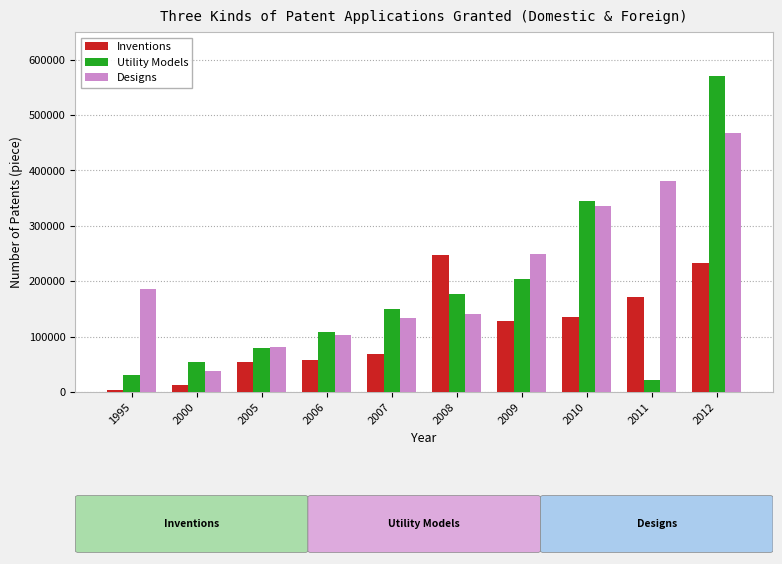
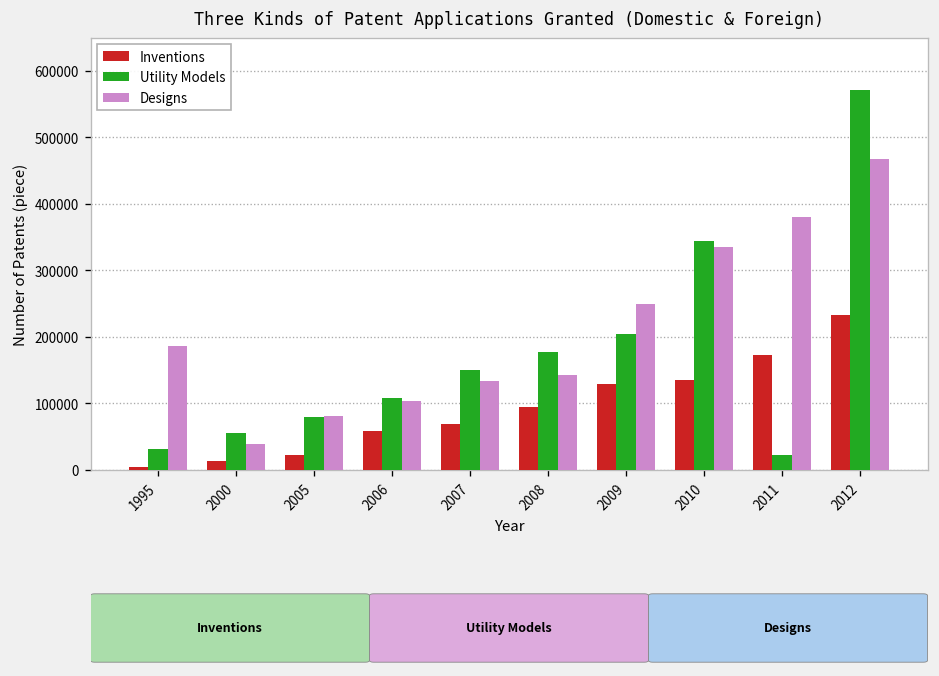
  {
    "Inventions": {
      "2000": 10000,
-     "2005": 50000,
+     "2005": 20000,
      "2006": 60000,
      "2007": 70000,
-     "2008": 250000,
+     "2008": 90000,
      "2009": 130000,
      "2010": 140000,
      "2011": 170000,
      "2012": 230000
    },
    "Utility Models": {
      "1995": 30000,
      "2000": 50000,
      "2005": 80000,
      "2006": 110000,
      "2007": 150000,
      "2008": 180000,
      "2009": 200000,
      "2010": 340000,
      "2011": 20000,
      "2012": 570000
    },
    "Designs": {
      "1995": 190000,
      "2000": 40000,
      "2005": 80000,
      "2006": 100000,
      "2007": 130000,
      "2008": 140000,
      "2009": 250000,
      "2010": 340000,
      "2011": 380000,
      "2012": 470000
    }
  }
